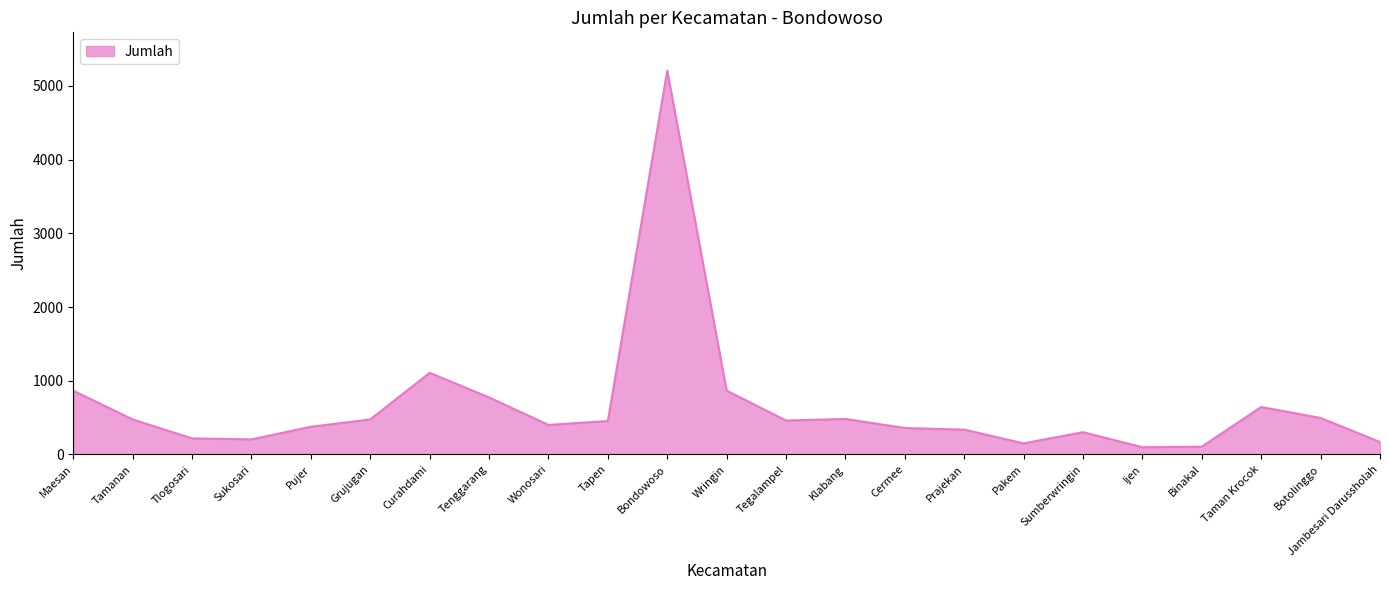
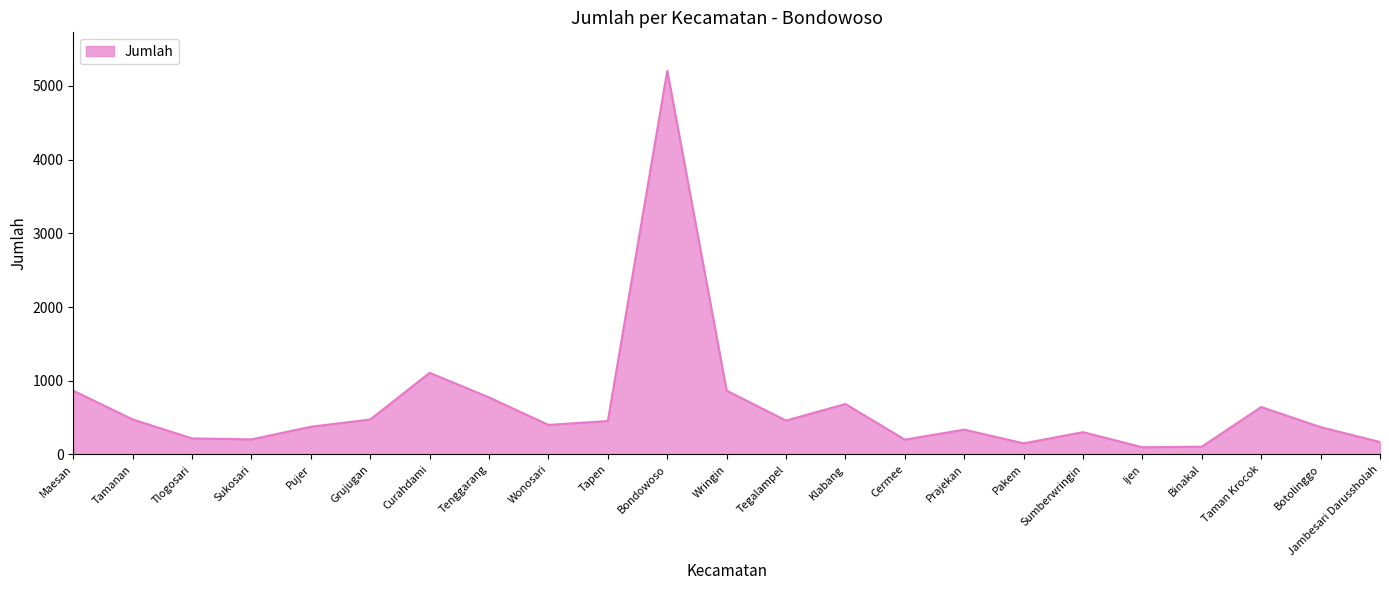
  {
    "Maesan": 900,
    "Tamanan": 500,
    "Tlogosari": 200,
    "Sukosari": 200,
    "Pujer": 400,
    "Grujugan": 500,
    "Curahdami": 1100,
    "Tenggarang": 800,
    "Wonosari": 400,
    "Tapen": 500,
    "Bondowoso": 5200,
    "Wringin": 900,
    "Tegalampel": 500,
-   "Klabang": 500,
-   "Cermee": 400,
+   "Klabang": 700,
+   "Cermee": 200,
    "Prajekan": 300,
    "Pakem": 200,
    "Sumberwringin": 300,
    "Ijen": 100,
    "Binakal": 100,
    "Taman Krocok": 600,
-   "Botolinggo": 500,
+   "Botolinggo": 400,
    "Jambesari Darussholah": 200
  }
